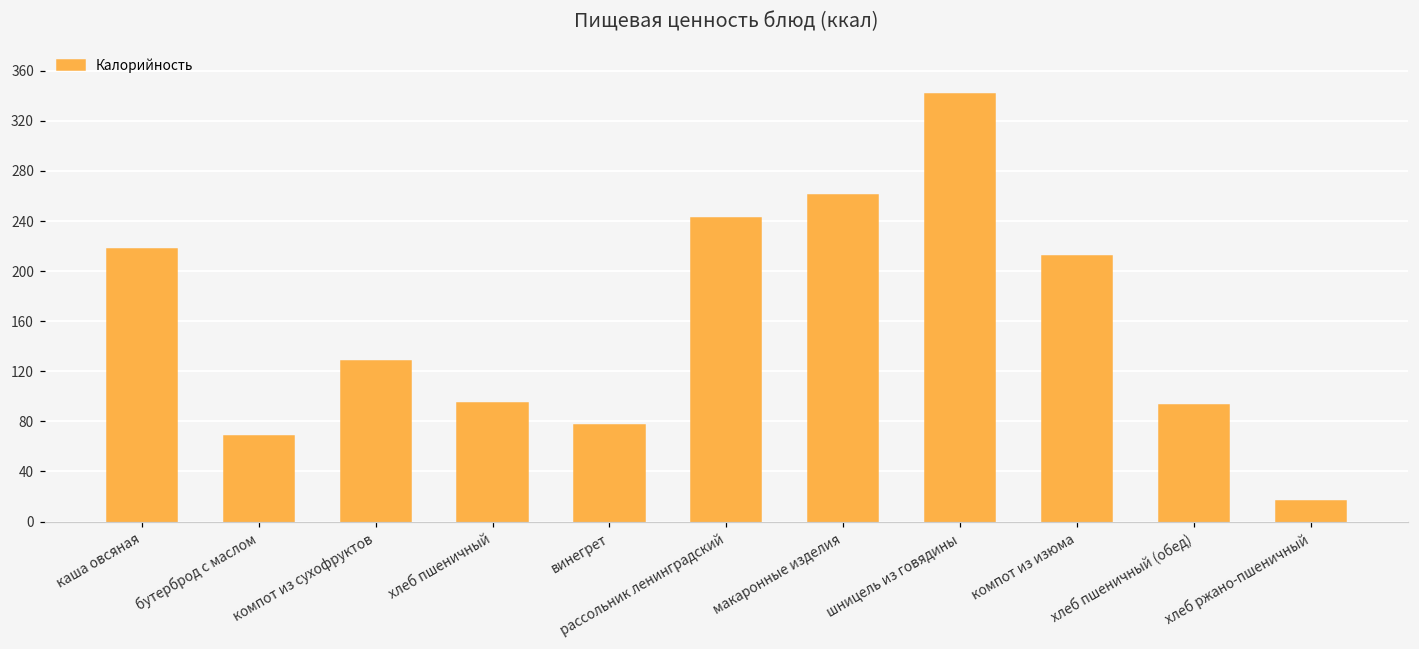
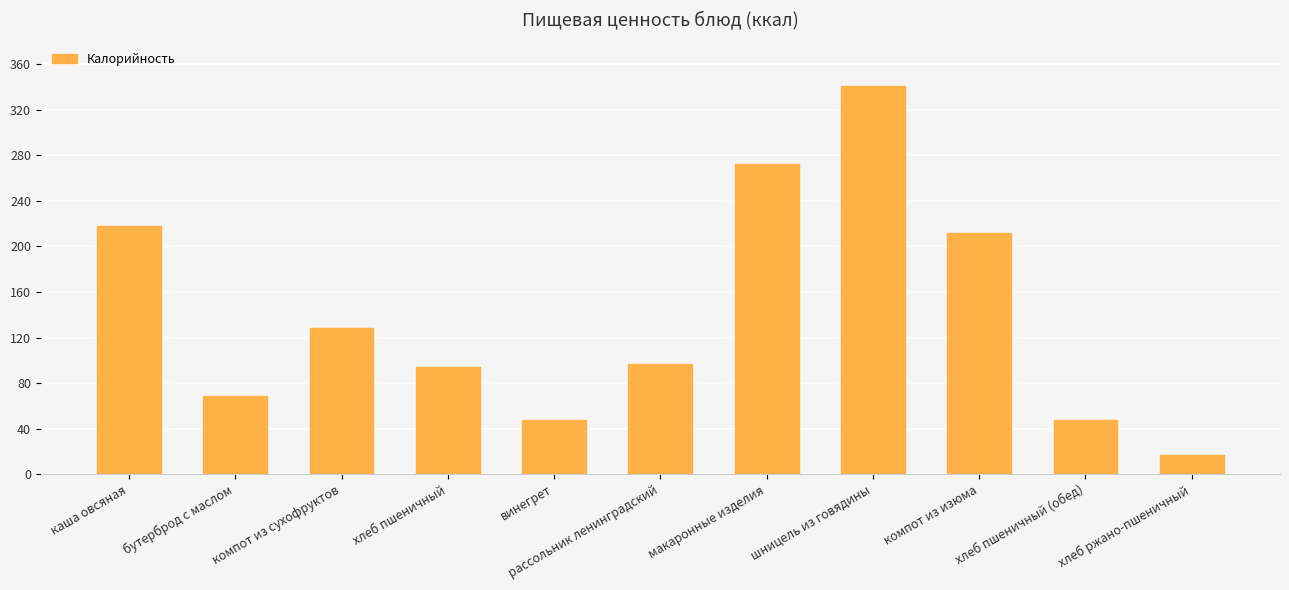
  {
    "каша овсяная": 218,
    "бутерброд с маслом": 68,
    "компот из сухофруктов": 128,
    "хлеб пшеничный": 94,
-   "винегрет": 77,
-   "рассольник ленинградский": 243,
-   "макаронные изделия": 261,
+   "винегрет": 47,
+   "рассольник ленинградский": 97,
+   "макаронные изделия": 273,
    "шницель из говядины": 341,
    "компот из изюма": 212,
-   "хлеб пшеничный (обед)": 93,
+   "хлеб пшеничный (обед)": 47,
    "хлеб ржано-пшеничный": 17
  }
